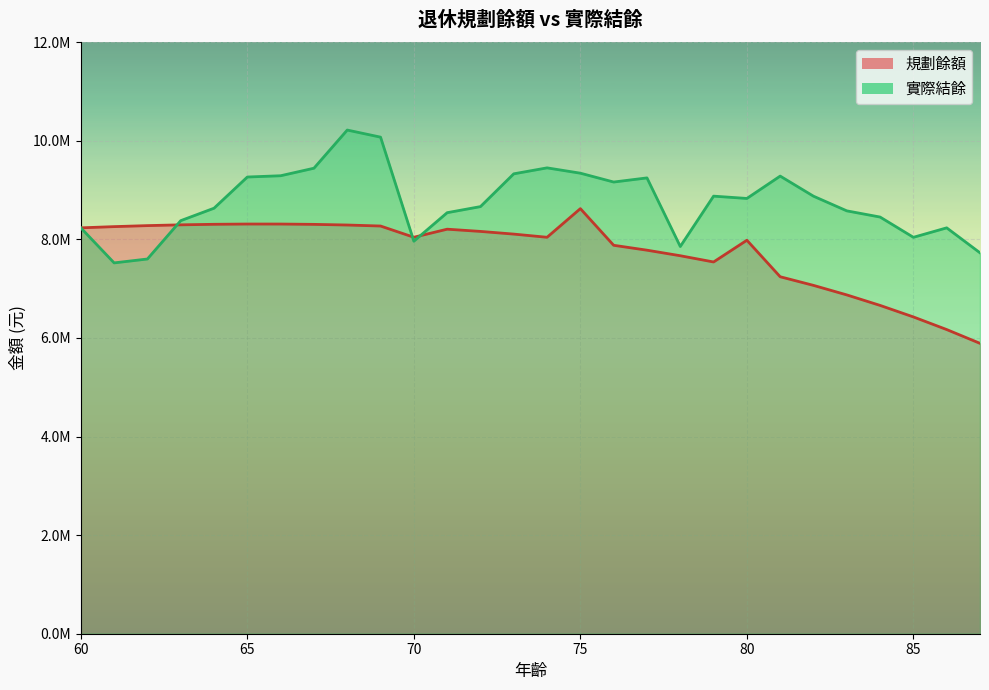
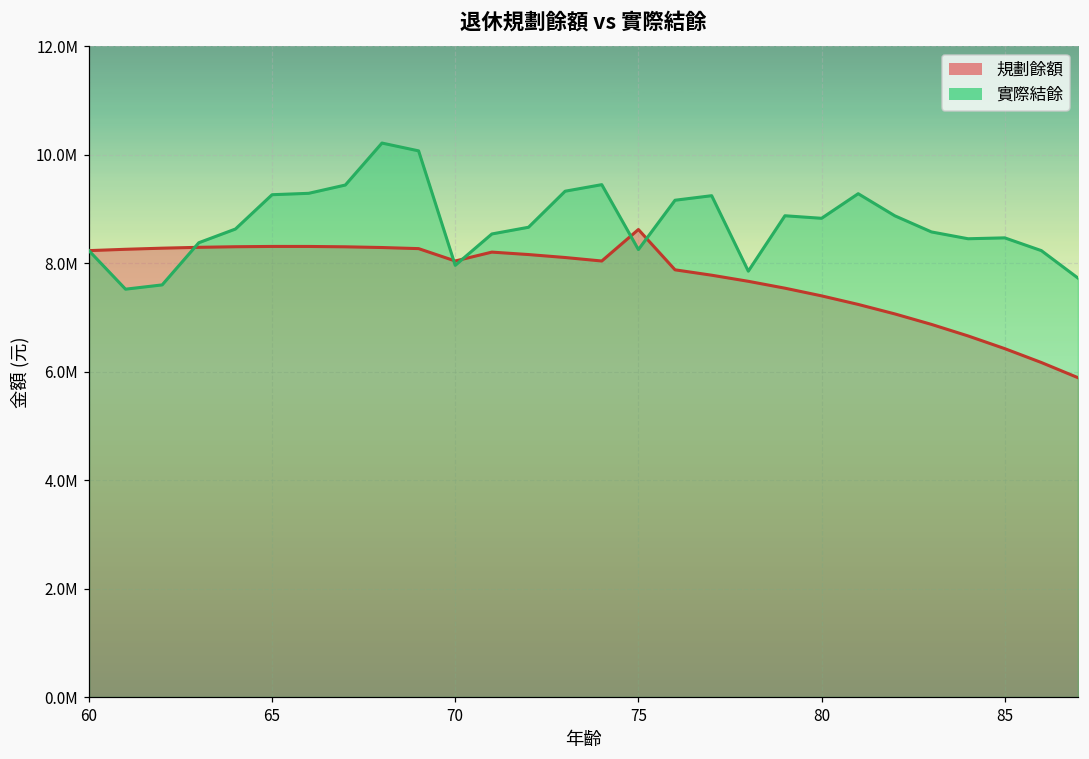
  {
    "規劃餘額": {
      "65": 8300000,
      "70": 8000000,
      "75": 8600000,
-     "80": 8000000,
+     "80": 7400000,
      "85": 6400000
    },
    "實際結餘": {
      "65": 9300000,
      "70": 8000000,
-     "75": 9300000,
+     "75": 8300000,
      "80": 8800000,
-     "85": 8000000
+     "85": 8500000
    }
  }
